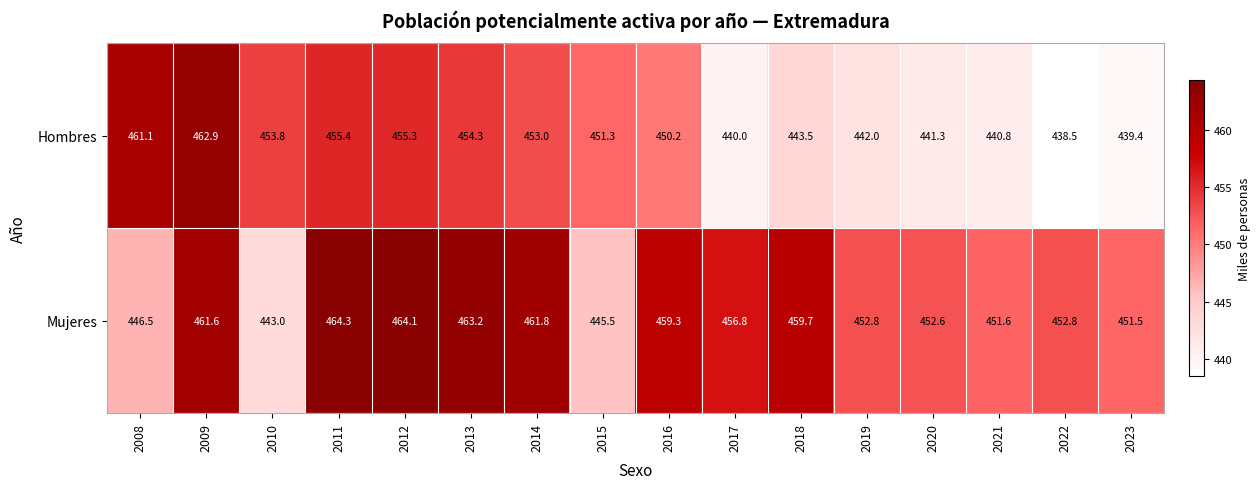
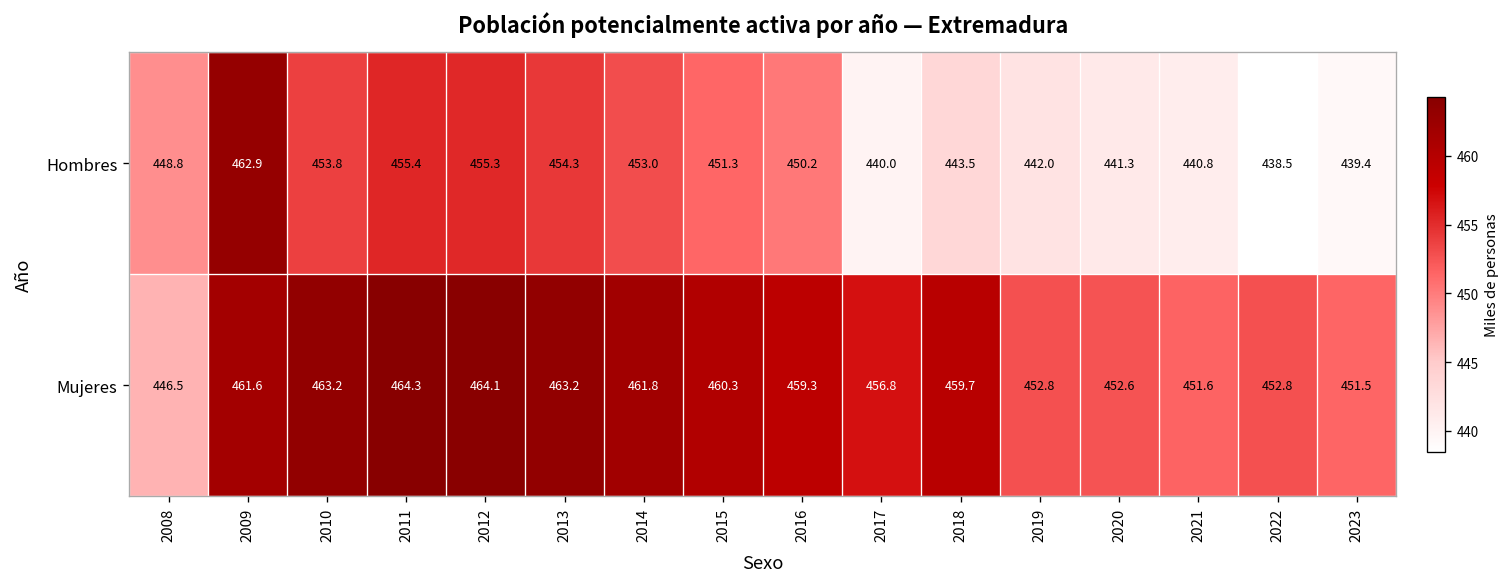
  {
    "Hombres": {
-     "2008": 461.1,
+     "2008": 448.8,
      "2009": 462.9,
      "2010": 453.8,
      "2011": 455.4,
      "2012": 455.3,
      "2013": 454.3,
      "2014": 453.0,
      "2015": 451.3,
      "2016": 450.2,
      "2017": 440.0,
      "2018": 443.5,
      "2019": 442.0,
      "2020": 441.3,
      "2021": 440.8,
      "2022": 438.5,
      "2023": 439.4
    },
    "Mujeres": {
      "2008": 446.5,
      "2009": 461.6,
-     "2010": 443.0,
+     "2010": 463.2,
      "2011": 464.3,
      "2012": 464.1,
      "2013": 463.2,
      "2014": 461.8,
-     "2015": 445.5,
+     "2015": 460.3,
      "2016": 459.3,
      "2017": 456.8,
      "2018": 459.7,
      "2019": 452.8,
      "2020": 452.6,
      "2021": 451.6,
      "2022": 452.8,
      "2023": 451.5
    }
  }
